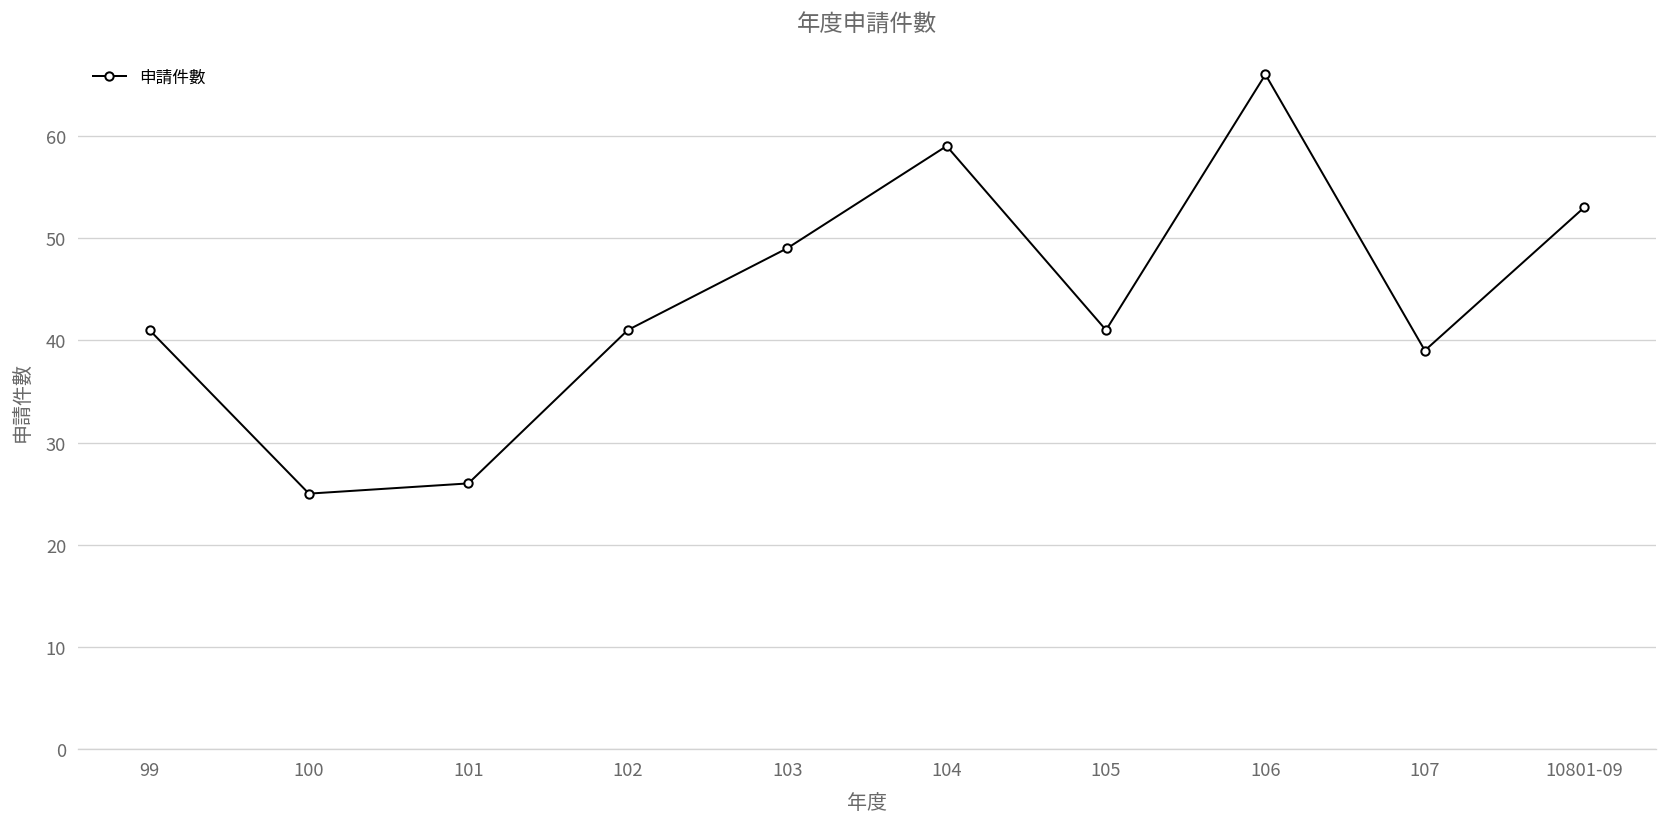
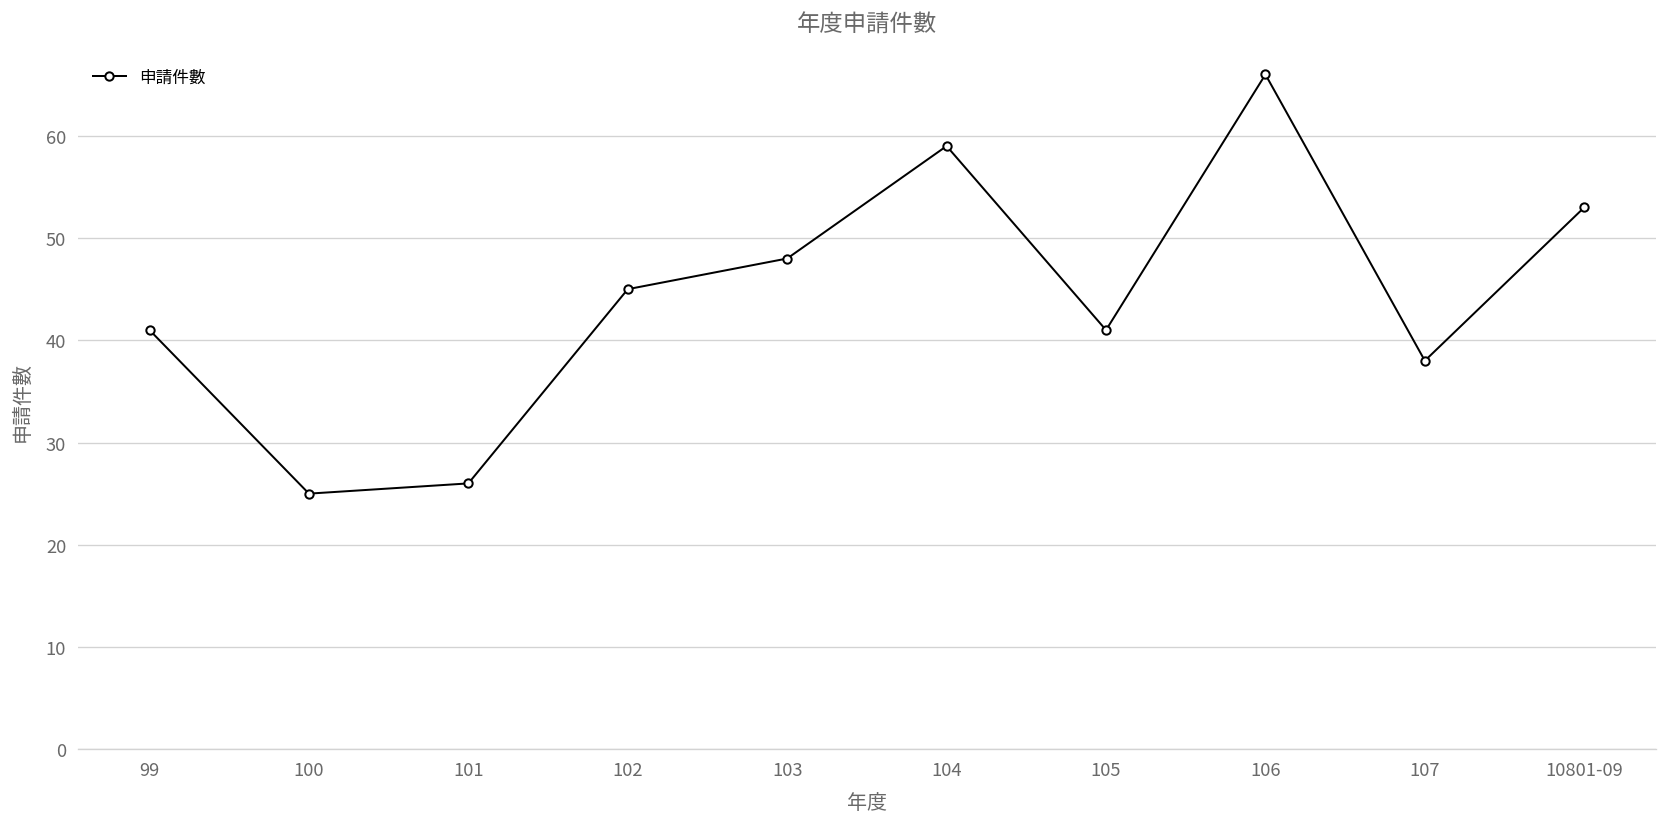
  {
    "99": 41,
    "100": 25,
    "101": 26,
-   "102": 41,
-   "103": 49,
+   "102": 45,
+   "103": 48,
    "104": 59,
    "105": 41,
    "106": 66,
-   "107": 39,
+   "107": 38,
    "10801-09": 53
  }
